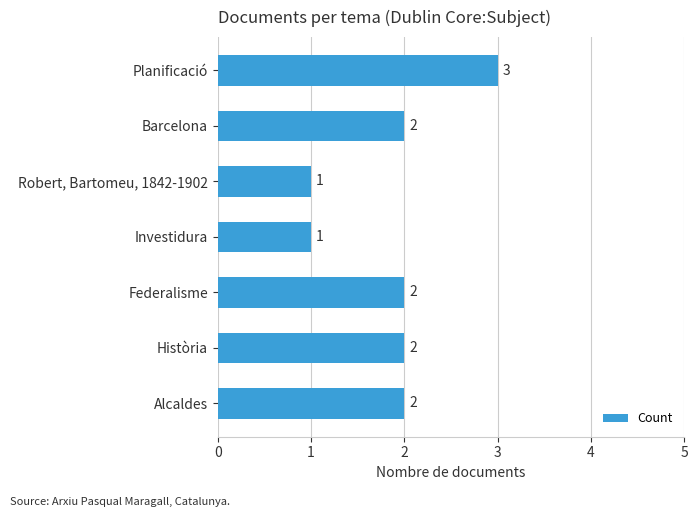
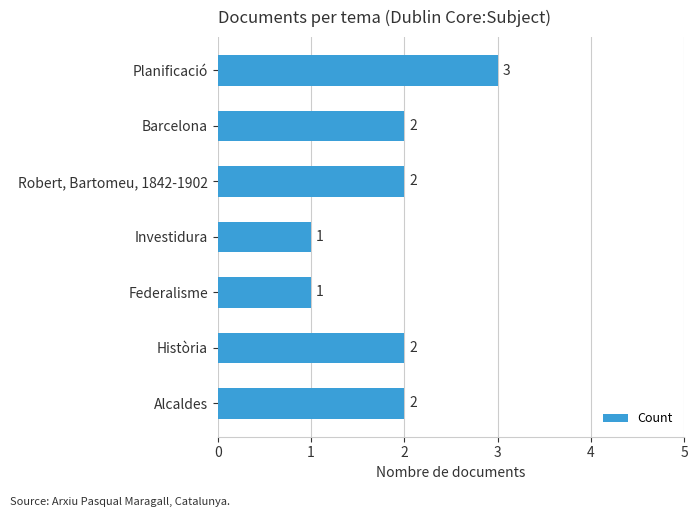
  {
    "Planificació": 3,
    "Barcelona": 2,
-   "Robert, Bartomeu, 1842-1902": 1,
+   "Robert, Bartomeu, 1842-1902": 2,
    "Investidura": 1,
-   "Federalisme": 2,
+   "Federalisme": 1,
    "Història": 2,
    "Alcaldes": 2
  }
